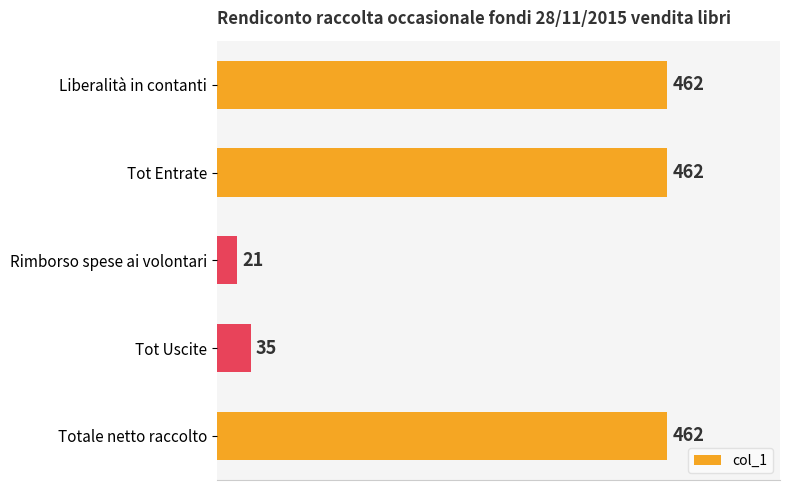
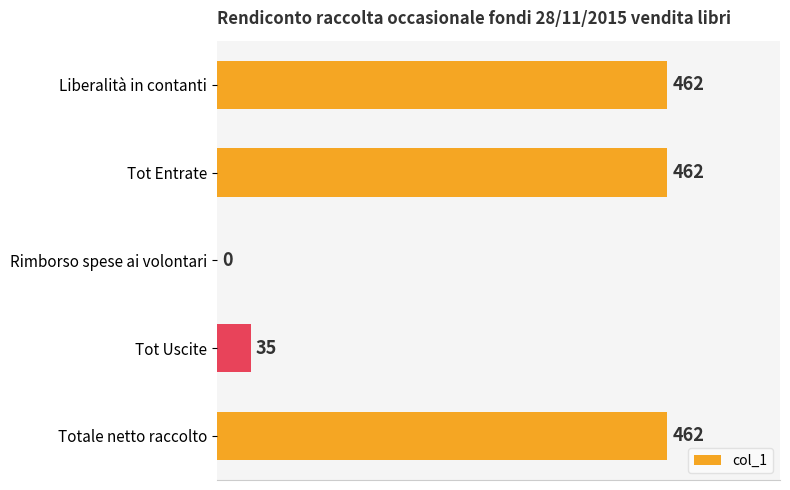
  {
    "Liberalità in contanti": 462,
    "Tot Entrate": 462,
-   "Rimborso spese ai volontari": 21,
+   "Rimborso spese ai volontari": 0,
    "Tot Uscite": 35,
    "Totale netto raccolto": 462
  }
